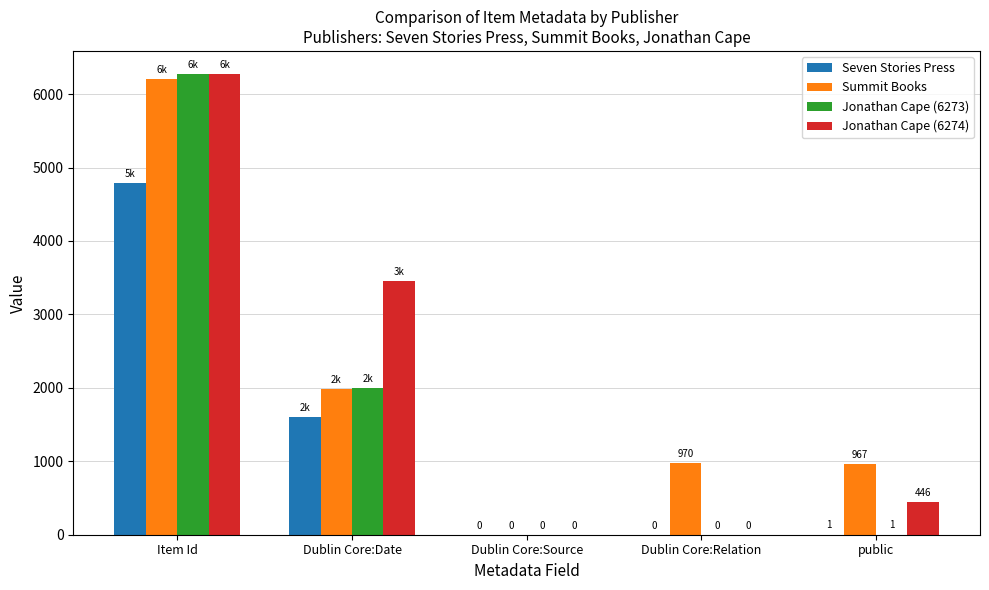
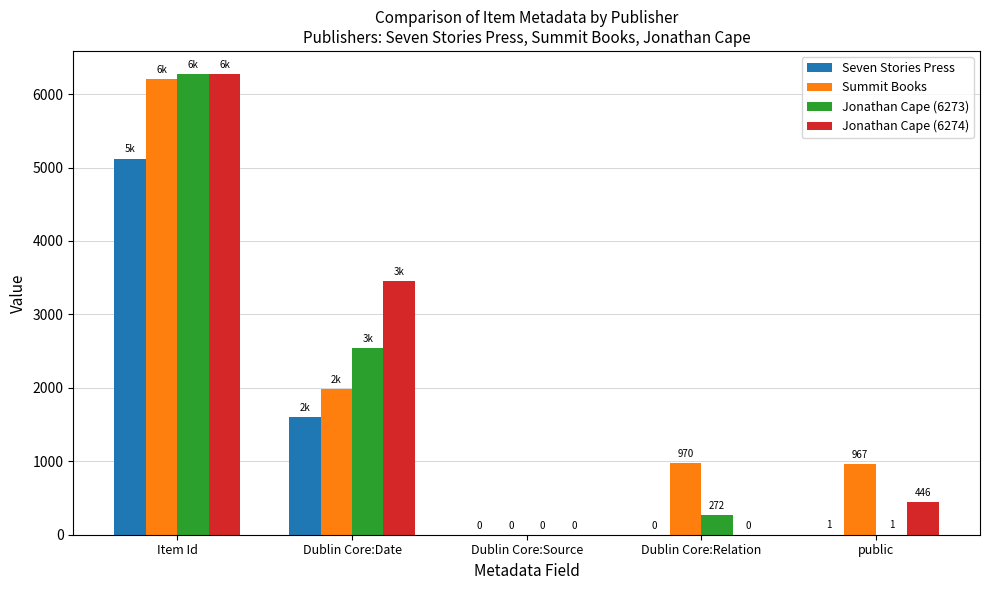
  {
    "Seven Stories Press": {
-     "Item Id": "4800"
+     "Item Id": "5100"
    },
    "Summit Books": {
      "Item Id": "6k",
      "Dublin Core:Date": "2k",
      "Dublin Core:Source": "0",
      "Dublin Core:Relation": "970",
      "public": "967"
    },
    "Jonathan Cape (6273)": {
      "Item Id": "6k",
-     "Dublin Core:Date": "2k",
+     "Dublin Core:Date": "3k",
      "Dublin Core:Source": "0",
-     "Dublin Core:Relation": "0",
+     "Dublin Core:Relation": "272",
      "public": "1"
    },
    "Jonathan Cape (6274)": {
      "Item Id": "6k",
      "Dublin Core:Date": "3k",
      "Dublin Core:Source": "0",
      "Dublin Core:Relation": "0",
      "public": "446"
    }
  }
